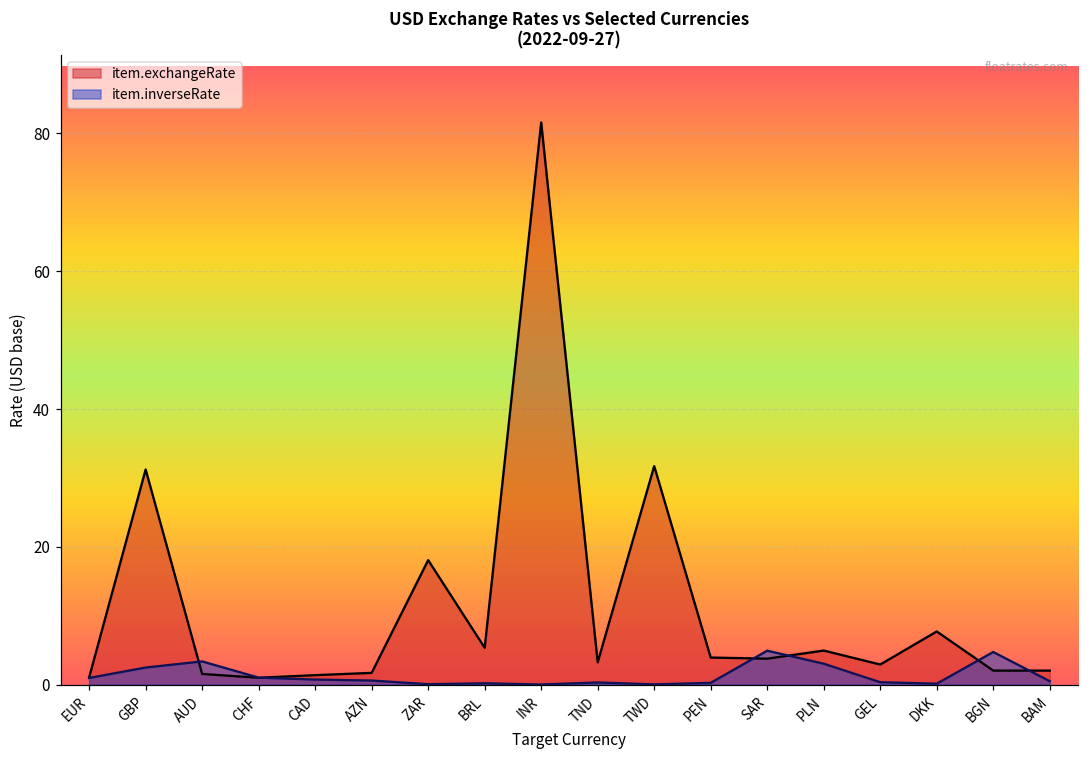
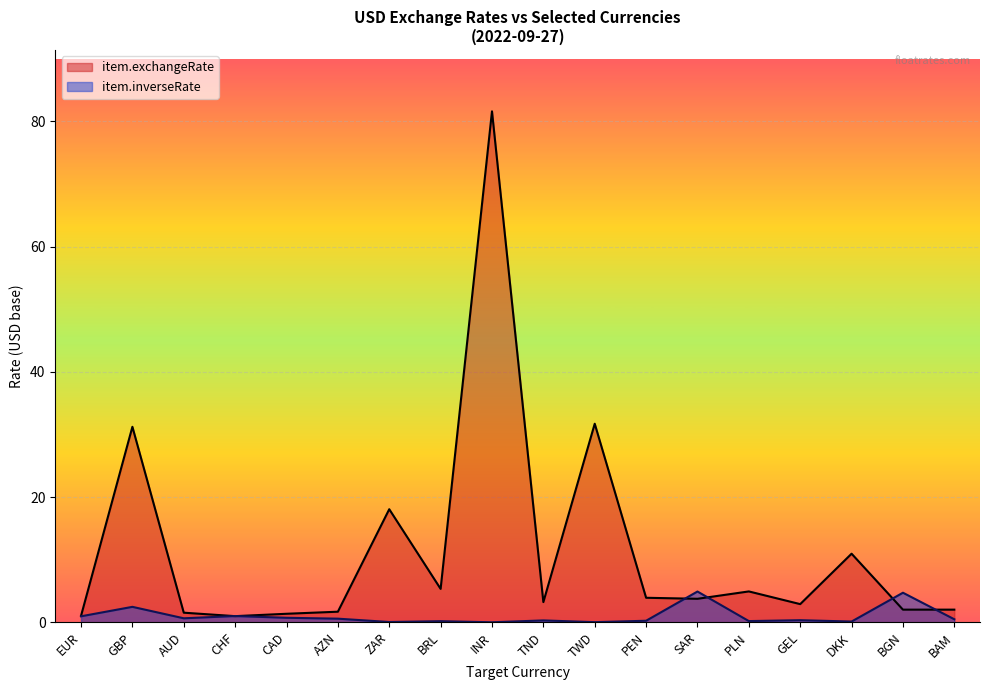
  {
    "item.exchangeRate": {
      "GBP": 31,
      "AUD": 2,
      "CAD": 1,
      "AZN": 2,
      "ZAR": 18,
      "BRL": 5,
      "INR": 82,
      "TND": 3,
      "TWD": 32,
      "PEN": 4,
      "SAR": 4,
      "PLN": 5,
      "GEL": 3,
-     "DKK": 8,
+     "DKK": 11,
      "BGN": 2,
      "BAM": 2
    },
    "item.inverseRate": {
      "GBP": 2,
-     "AUD": 3,
+     "AUD": 1,
      "CAD": 1,
      "AZN": 1,
      "ZAR": 0,
      "BRL": 0,
      "INR": 0,
      "TND": 0,
      "TWD": 0,
      "PEN": 0,
      "SAR": 5,
-     "PLN": 3,
+     "PLN": 0,
      "GEL": 0,
      "DKK": 0,
      "BGN": 5,
      "BAM": 0
    }
  }
